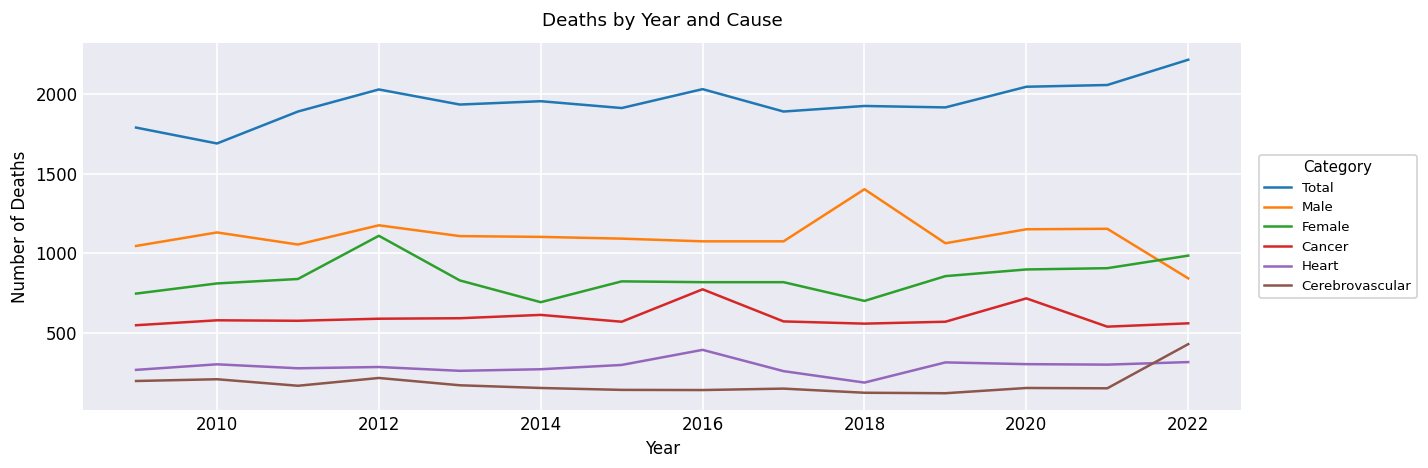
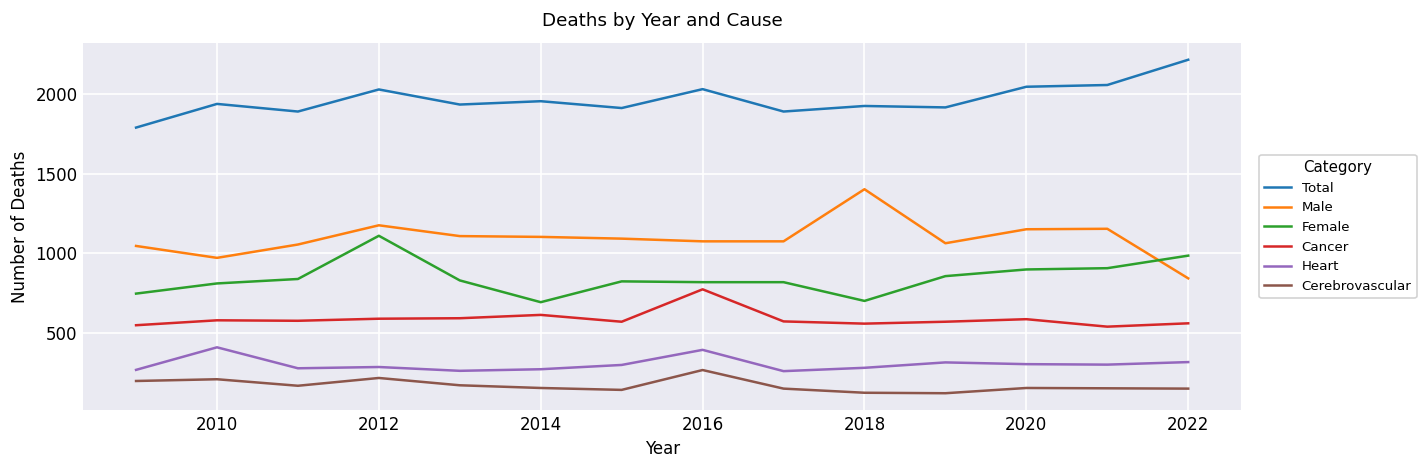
  {
    "Total": {
-     "2010": 1690,
+     "2010": 1940,
      "2012": 2030,
      "2014": 1960,
      "2016": 2030,
      "2018": 1930,
      "2020": 2050,
      "2022": 2220
    },
    "Male": {
-     "2010": 1130,
+     "2010": 970,
      "2012": 1180,
      "2014": 1100,
      "2016": 1070,
      "2018": 1400,
      "2020": 1150,
      "2022": 840
    },
    "Female": {
      "2010": 810,
      "2012": 1110,
      "2014": 690,
      "2016": 820,
      "2018": 700,
      "2020": 900,
      "2022": 980
    },
    "Cancer": {
      "2010": 580,
      "2012": 590,
      "2014": 610,
      "2016": 770,
      "2018": 560,
-     "2020": 720,
+     "2020": 580,
      "2022": 560
    },
    "Heart": {
-     "2010": 300,
+     "2010": 410,
      "2012": 280,
      "2014": 270,
      "2016": 390,
-     "2018": 190,
+     "2018": 280,
      "2020": 300,
      "2022": 310
    },
    "Cerebrovascular": {
      "2010": 210,
      "2012": 210,
      "2014": 150,
-     "2016": 140,
+     "2016": 260,
      "2018": 120,
      "2020": 150,
-     "2022": 430
+     "2022": 150
    }
  }
